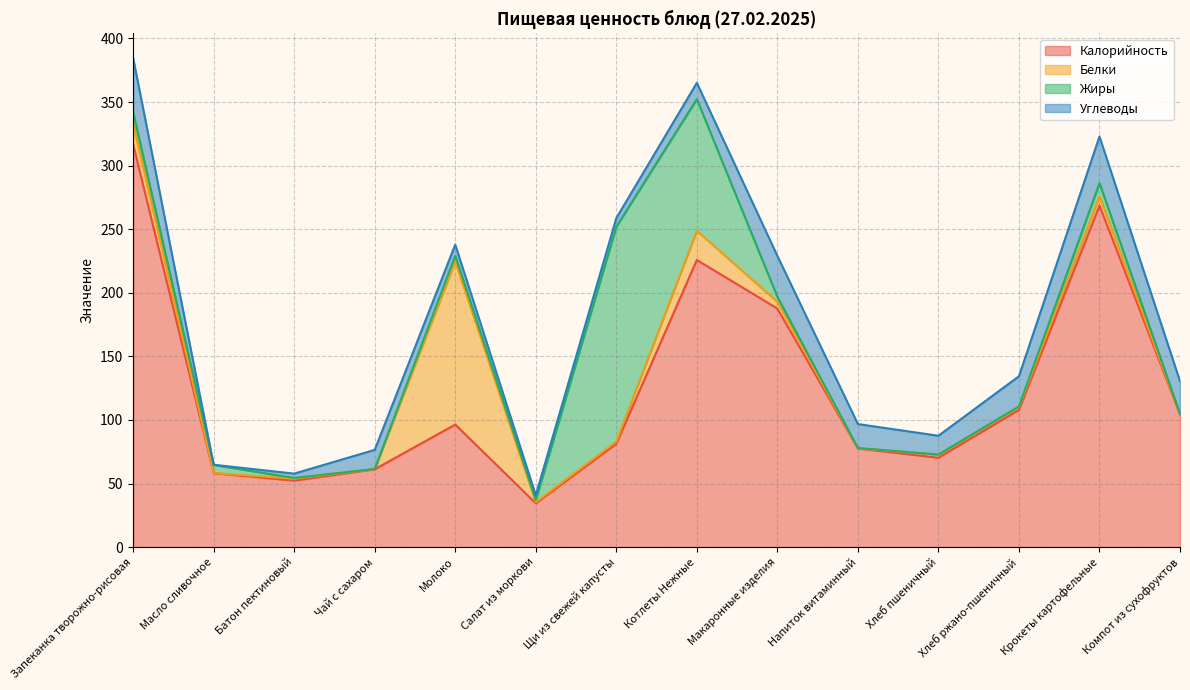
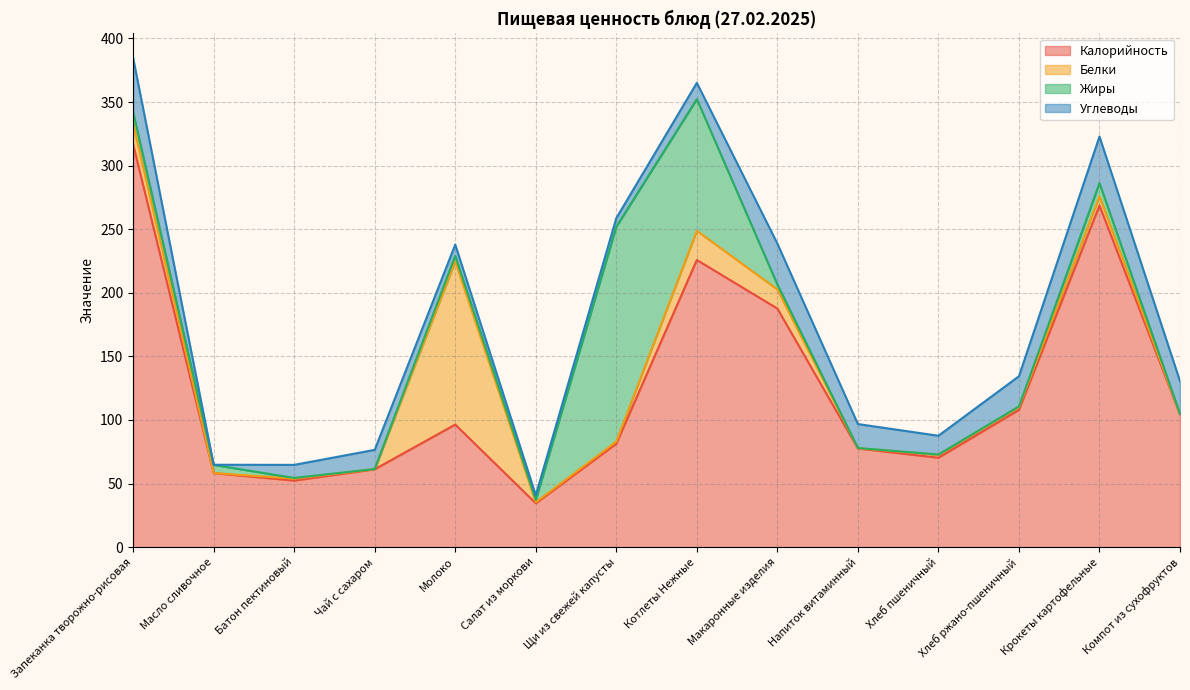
  {
    "Калорийность": {
      "Запеканка творожно-рисовая": 317,
      "Молоко": 96,
      "Котлеты Нежные": 226,
      "Макаронные изделия": 188,
      "Хлеб пшеничный": 70,
      "Хлеб ржано-пшеничный": 108,
      "Крокеты картофельные": 269
    },
    "Белки": {
      "Запеканка творожно-рисовая": 16,
      "Молоко": 128,
      "Котлеты Нежные": 23,
-     "Макаронные изделия": 5,
+     "Макаронные изделия": 15,
      "Крокеты картофельные": 7
    },
    "Жиры": {
      "Запеканка творожно-рисовая": 9,
      "Молоко": 4,
      "Щи из свежей капусты": 169,
      "Котлеты Нежные": 104,
      "Макаронные изделия": 4,
      "Крокеты картофельные": 10
    },
    "Углеводы": {
      "Запеканка творожно-рисовая": 43,
-     "Батон пектиновый": 3,
+     "Батон пектиновый": 10,
      "Чай с сахаром": 15,
      "Молоко": 9,
      "Салат из моркови": 4,
      "Щи из свежей капусты": 7,
      "Котлеты Нежные": 13,
      "Макаронные изделия": 32,
      "Напиток витаминный": 19,
      "Хлеб пшеничный": 15,
      "Хлеб ржано-пшеничный": 24,
      "Крокеты картофельные": 37,
      "Компот из сухофруктов": 26
    }
  }
